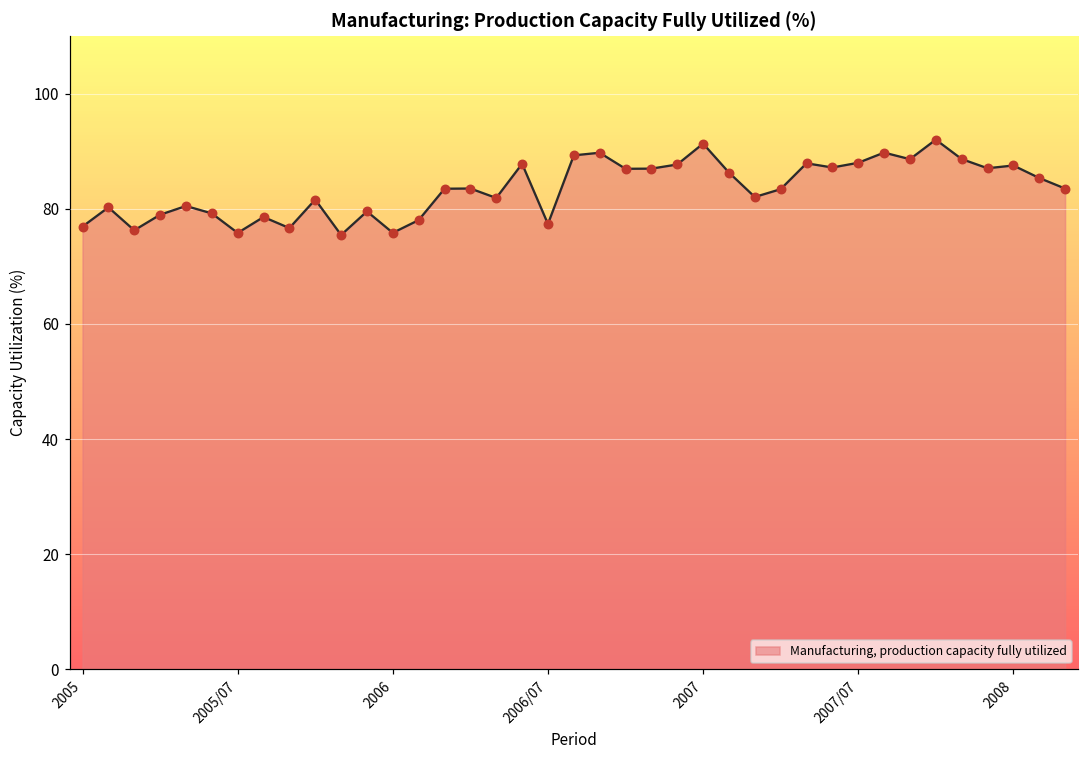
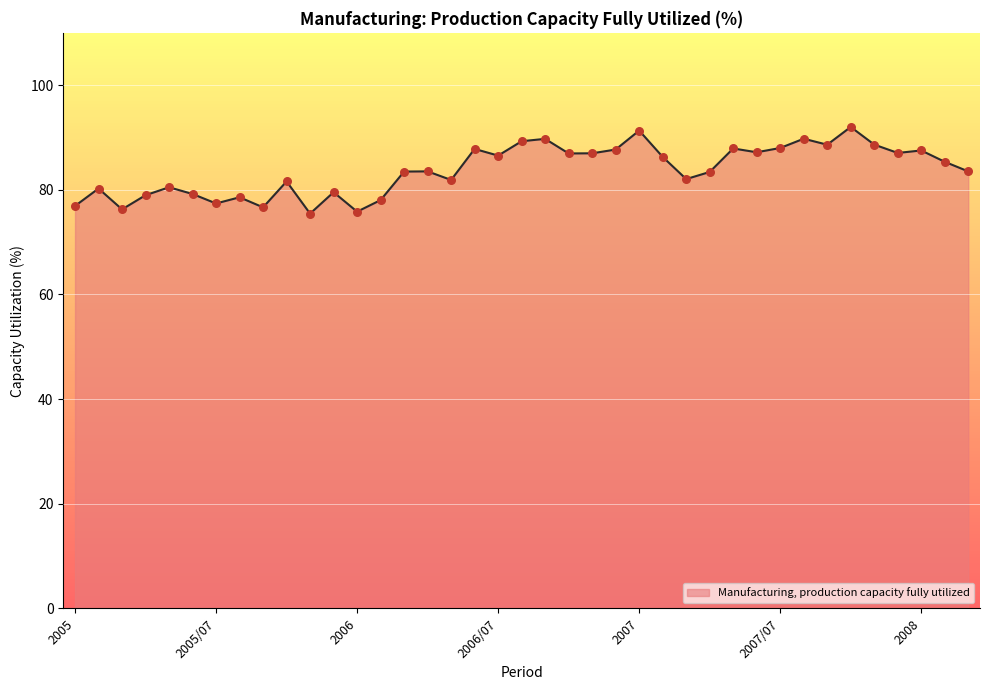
  {
    "2005": 77,
-   "2005/07": 76,
+   "2005/07": 77,
    "2006": 76,
-   "2006/07": 77,
+   "2006/07": 87,
    "2007": 91,
    "2007/07": 88,
    "2008": 88
  }
